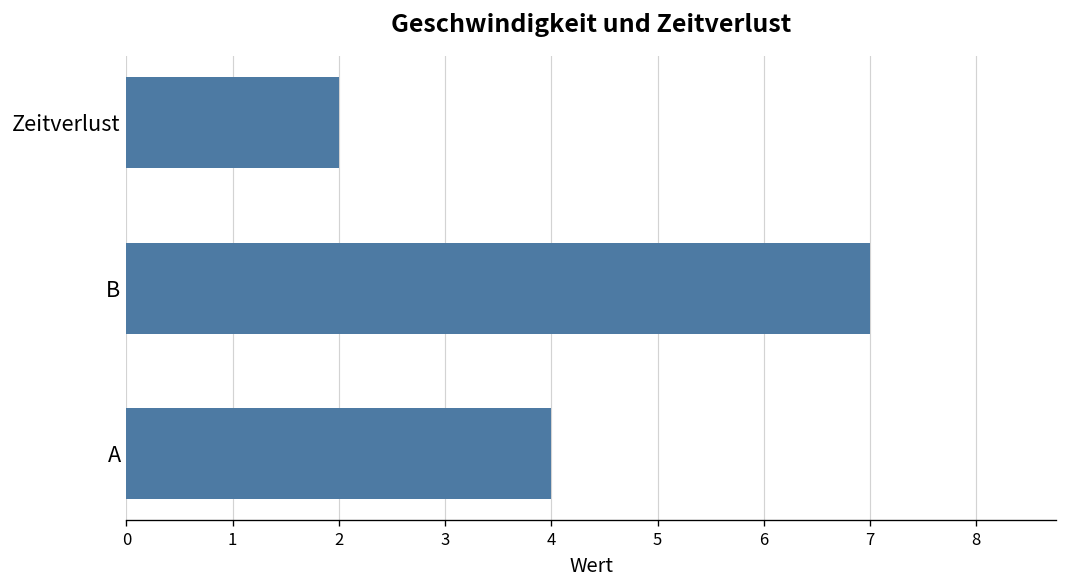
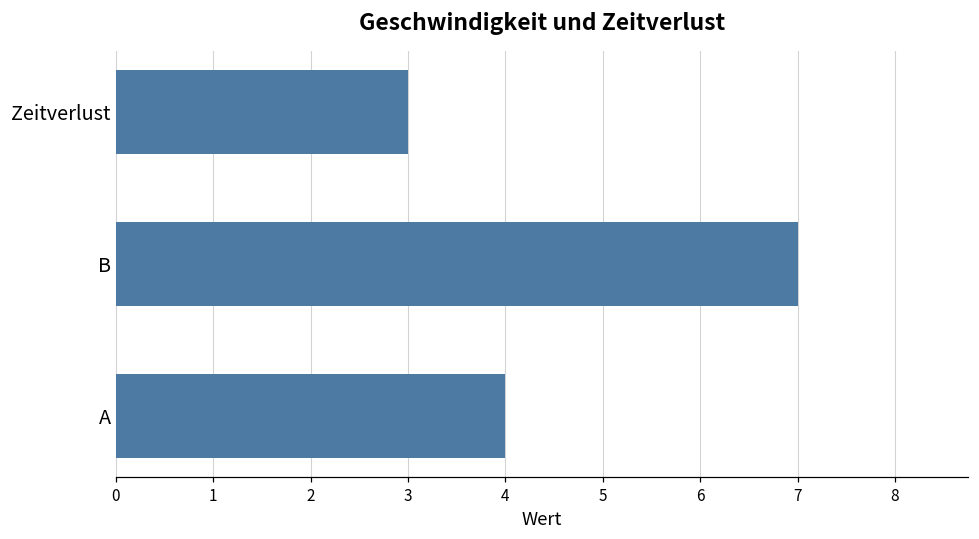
  {
-   "Zeitverlust": 2,
+   "Zeitverlust": 3,
    "B": 7,
    "A": 4
  }
